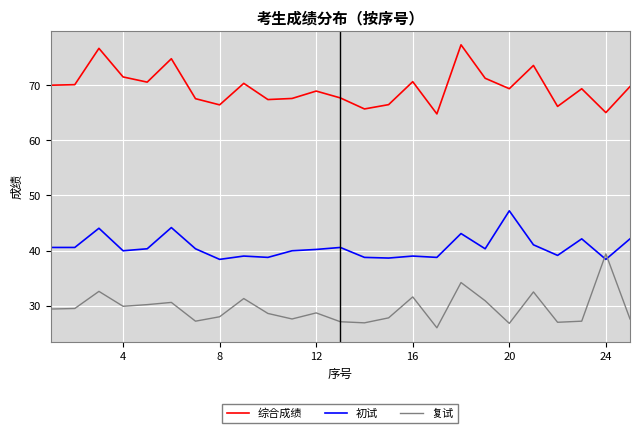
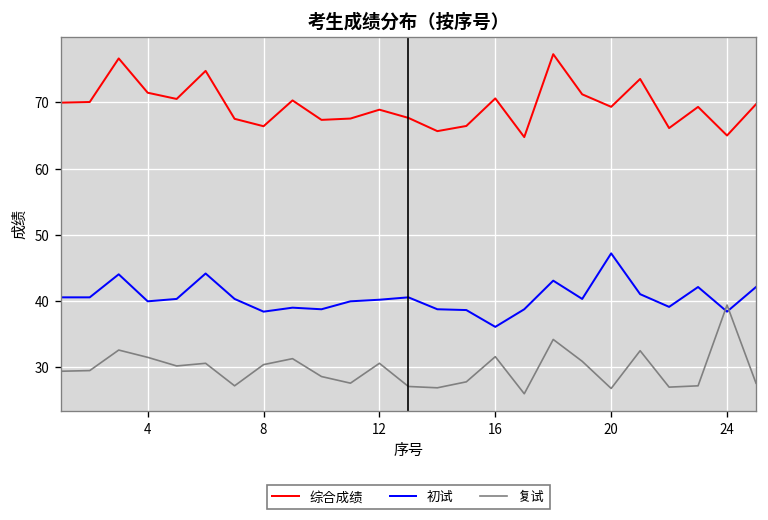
  {
    "综合成绩": {
      "4": 71,
      "8": 66,
      "12": 69,
      "16": 71,
      "20": 69,
      "24": 65
    },
    "初试": {
      "4": 40,
      "8": 38,
      "12": 40,
-     "16": 39,
+     "16": 36,
      "20": 47,
      "24": 38
    },
    "复试": {
-     "4": 30,
-     "8": 28,
-     "12": 29,
+     "4": 32,
+     "8": 30,
+     "12": 31,
      "16": 32,
      "20": 27,
      "24": 39
    }
  }
